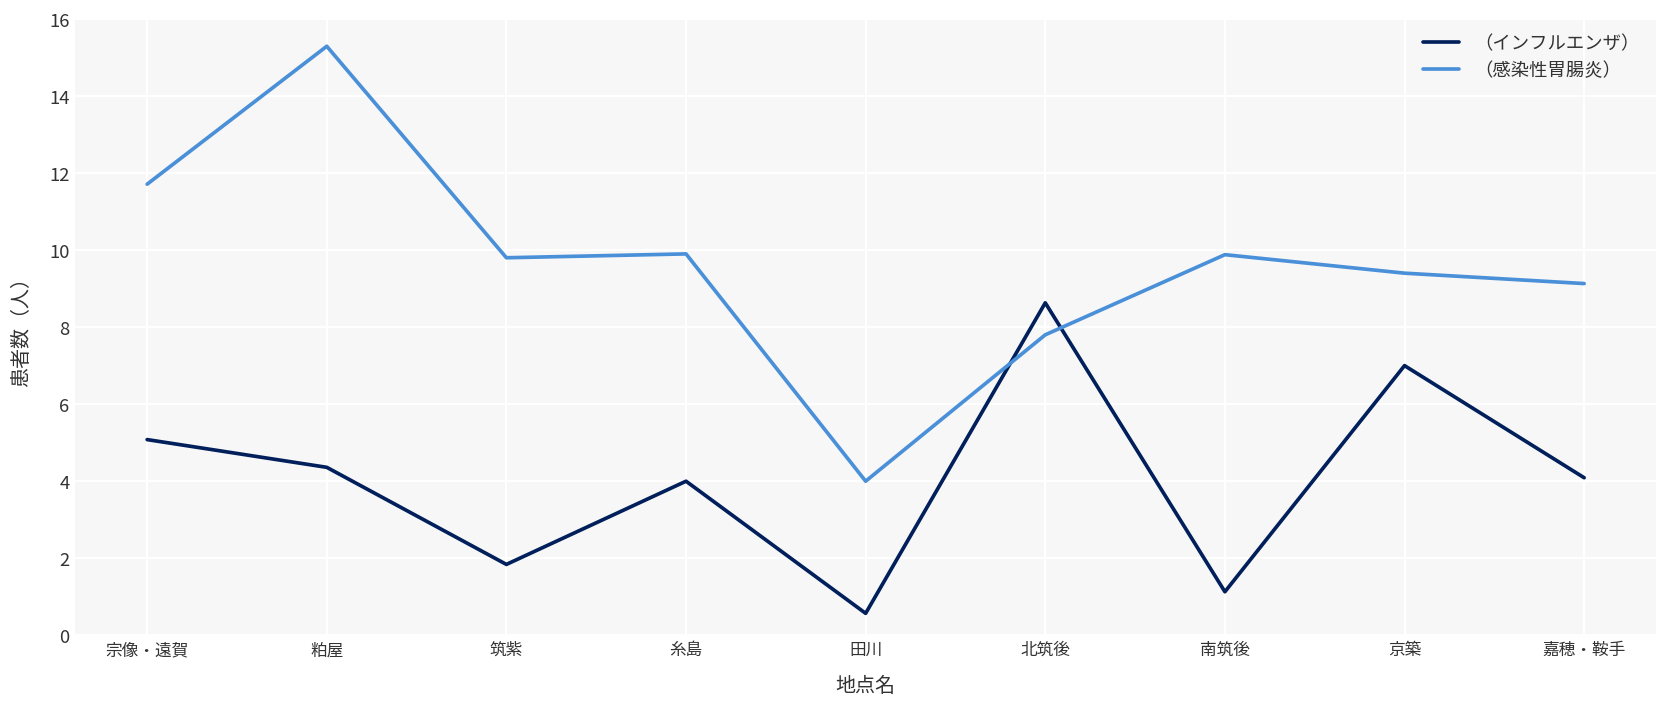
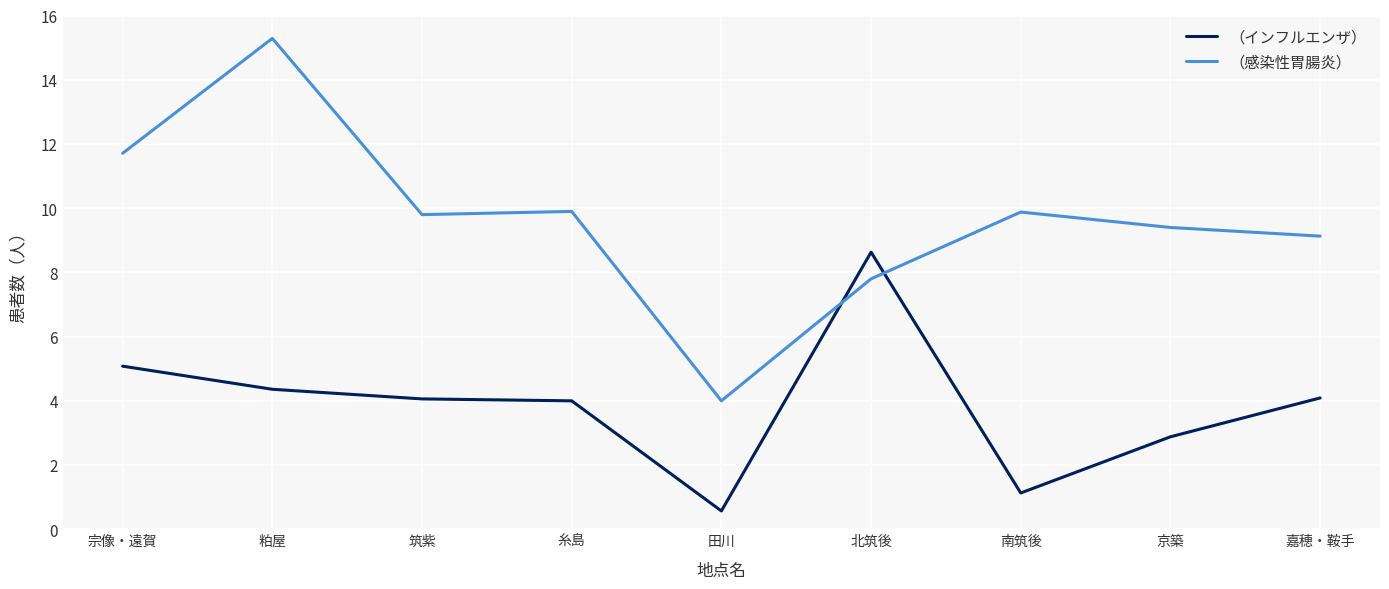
  {
    "（インフルエンザ）": {
      "宗像・遠賀": 5.1,
      "粕屋": 4.4,
-     "筑紫": 1.8,
+     "筑紫": 4.1,
      "糸島": 4.0,
      "田川": 0.6,
      "北筑後": 8.6,
      "南筑後": 1.1,
-     "京築": 7.0,
+     "京築": 2.9,
      "嘉穂・鞍手": 4.1
    },
    "（感染性胃腸炎）": {
      "宗像・遠賀": 11.7,
      "粕屋": 15.3,
      "筑紫": 9.8,
      "糸島": 9.9,
      "田川": 4.0,
      "北筑後": 7.8,
      "南筑後": 9.9,
      "京築": 9.4,
      "嘉穂・鞍手": 9.1
    }
  }
